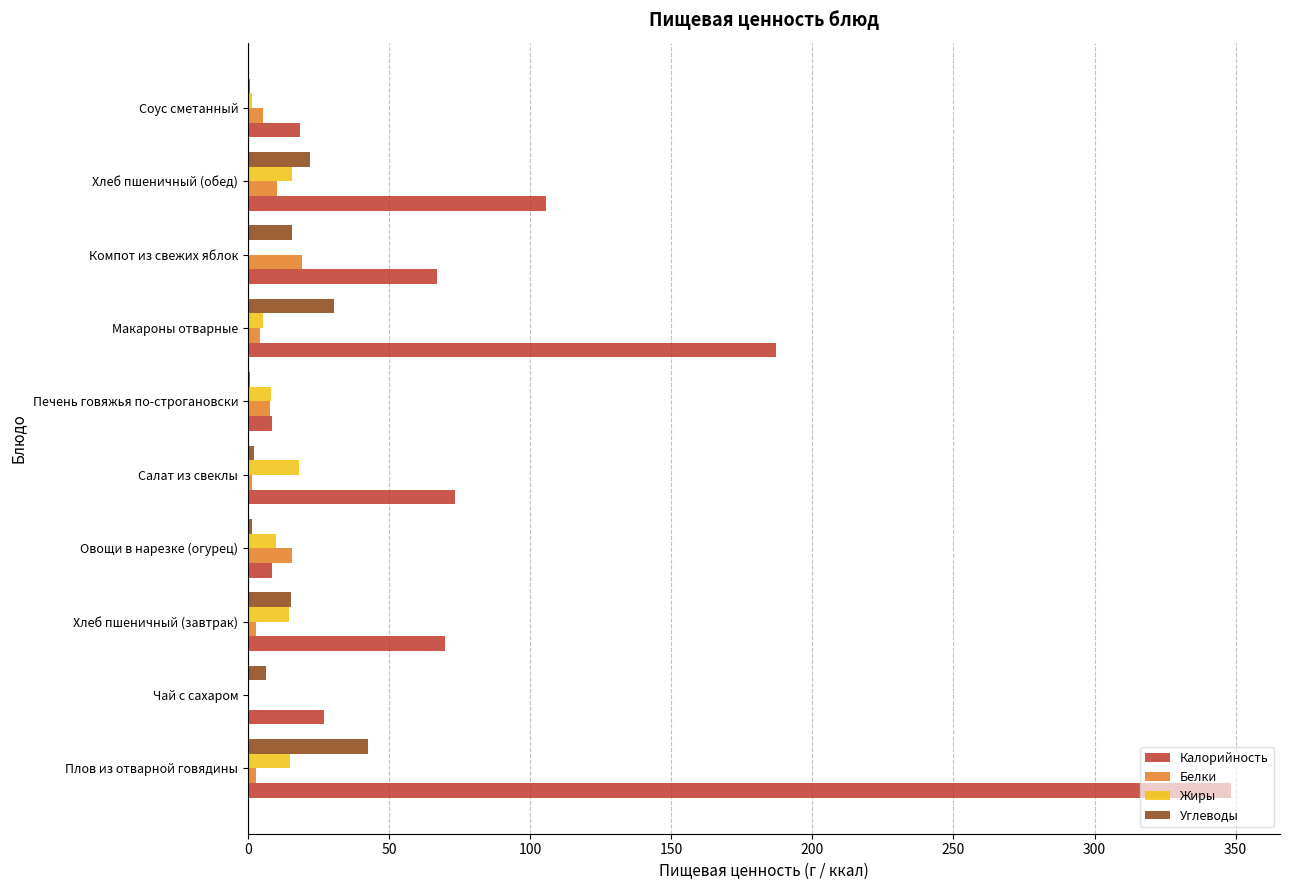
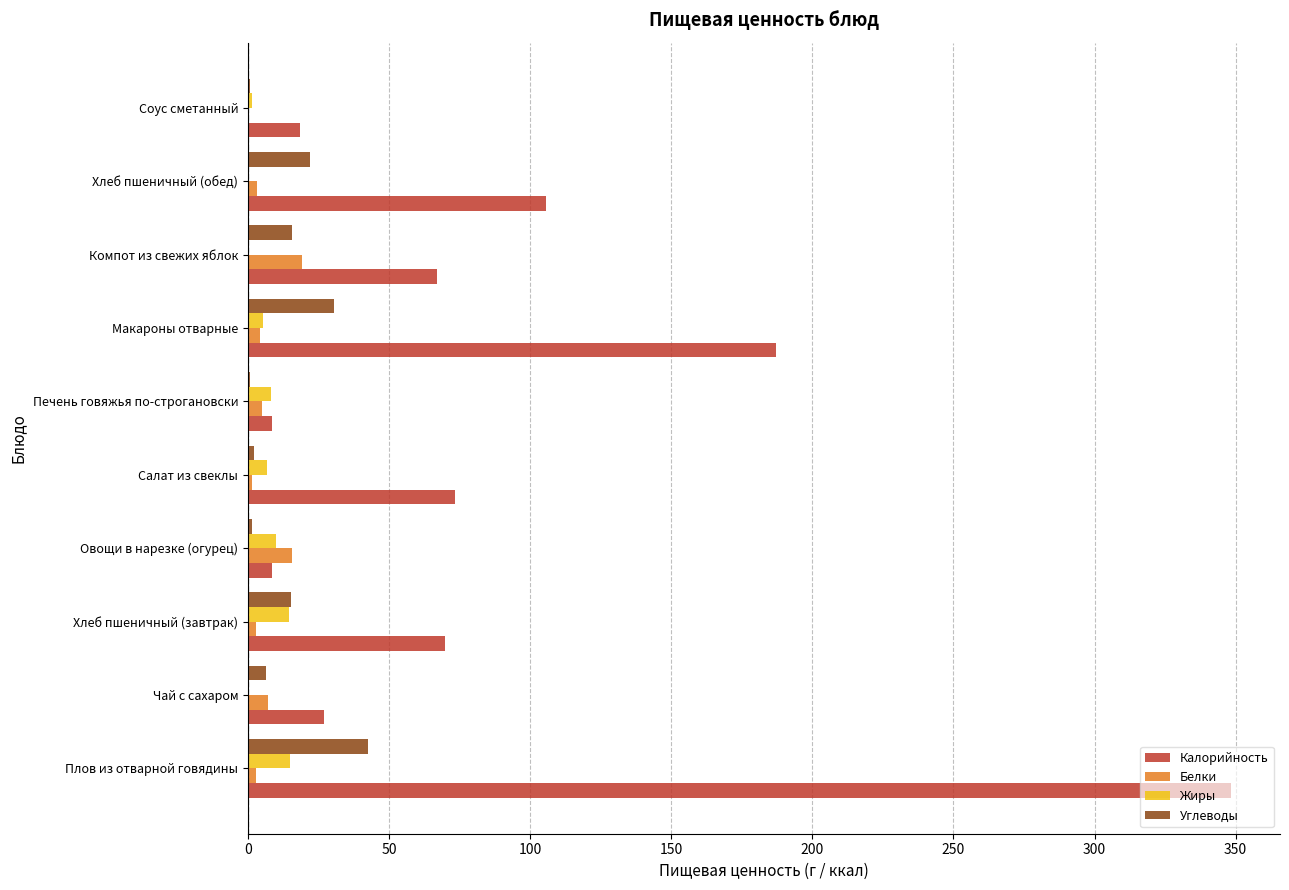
  {
    "Белки": {
-     "Соус сметанный": 5,
-     "Хлеб пшеничный (обед)": 10,
+     "Соус сметанный": 0,
+     "Хлеб пшеничный (обед)": 3,
      "Компот из свежих яблок": 19,
      "Макароны отварные": 4,
-     "Печень говяжья по-строгановски": 8,
+     "Печень говяжья по-строгановски": 5,
      "Салат из свеклы": 1,
      "Овощи в нарезке (огурец)": 16,
      "Хлеб пшеничный (завтрак)": 3,
-     "Чай с сахаром": 0,
+     "Чай с сахаром": 7,
      "Плов из отварной говядины": 3
    },
    "Жиры": {
      "Соус сметанный": 2,
-     "Хлеб пшеничный (обед)": 16,
+     "Хлеб пшеничный (обед)": 0,
      "Макароны отварные": 5,
      "Печень говяжья по-строгановски": 8,
-     "Салат из свеклы": 18,
+     "Салат из свеклы": 7,
      "Овощи в нарезке (огурец)": 10,
      "Хлеб пшеничный (завтрак)": 14,
      "Чай с сахаром": 0,
      "Плов из отварной говядины": 15
    }
  }
